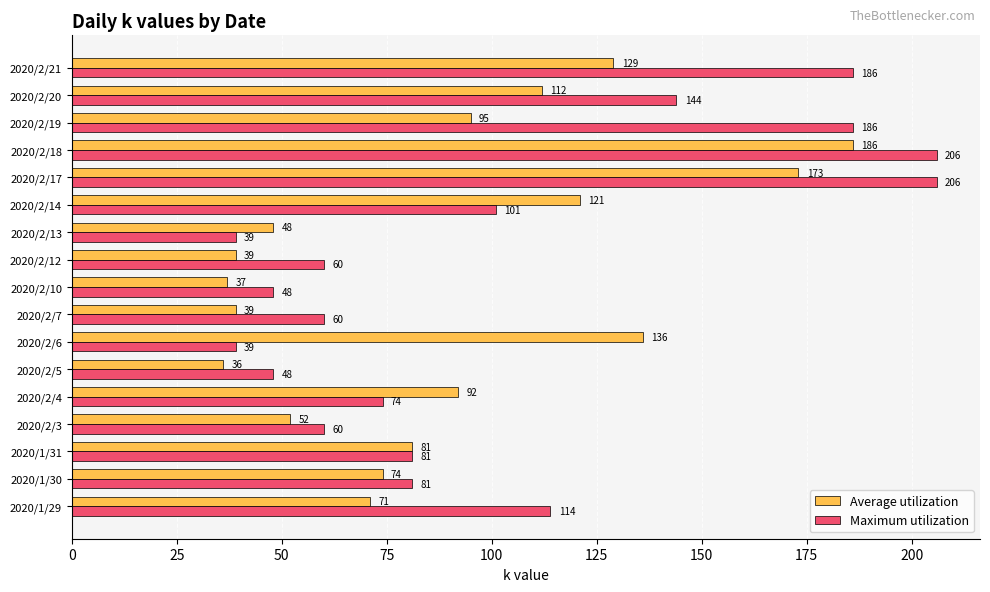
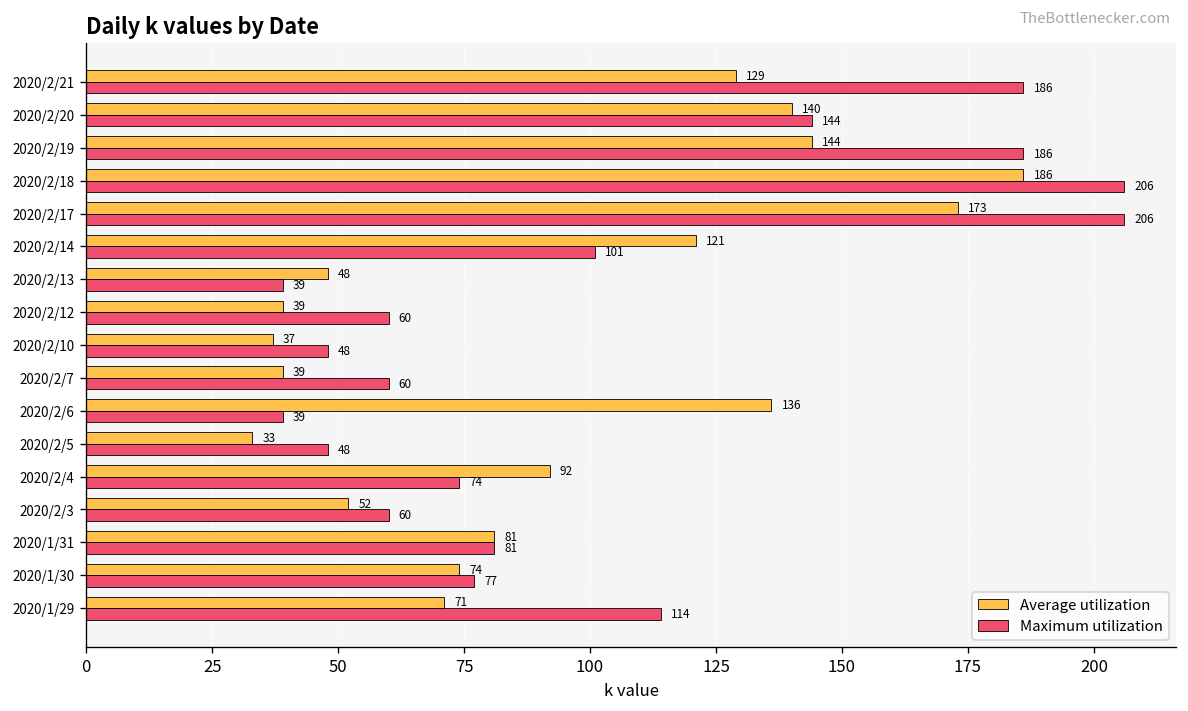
  {
    "Average utilization": {
      "2020/2/21": 129,
-     "2020/2/20": 112,
-     "2020/2/19": 95,
+     "2020/2/20": 140,
+     "2020/2/19": 144,
      "2020/2/18": 186,
      "2020/2/17": 173,
      "2020/2/14": 121,
      "2020/2/13": 48,
      "2020/2/12": 39,
      "2020/2/10": 37,
      "2020/2/7": 39,
      "2020/2/6": 136,
-     "2020/2/5": 36,
+     "2020/2/5": 33,
      "2020/2/4": 92,
      "2020/2/3": 52,
      "2020/1/31": 81,
      "2020/1/30": 74,
      "2020/1/29": 71
    },
    "Maximum utilization": {
      "2020/2/21": 186,
      "2020/2/20": 144,
      "2020/2/19": 186,
      "2020/2/18": 206,
      "2020/2/17": 206,
      "2020/2/14": 101,
      "2020/2/13": 39,
      "2020/2/12": 60,
      "2020/2/10": 48,
      "2020/2/7": 60,
      "2020/2/6": 39,
      "2020/2/5": 48,
      "2020/2/4": 74,
      "2020/2/3": 60,
      "2020/1/31": 81,
-     "2020/1/30": 81,
+     "2020/1/30": 77,
      "2020/1/29": 114
    }
  }
